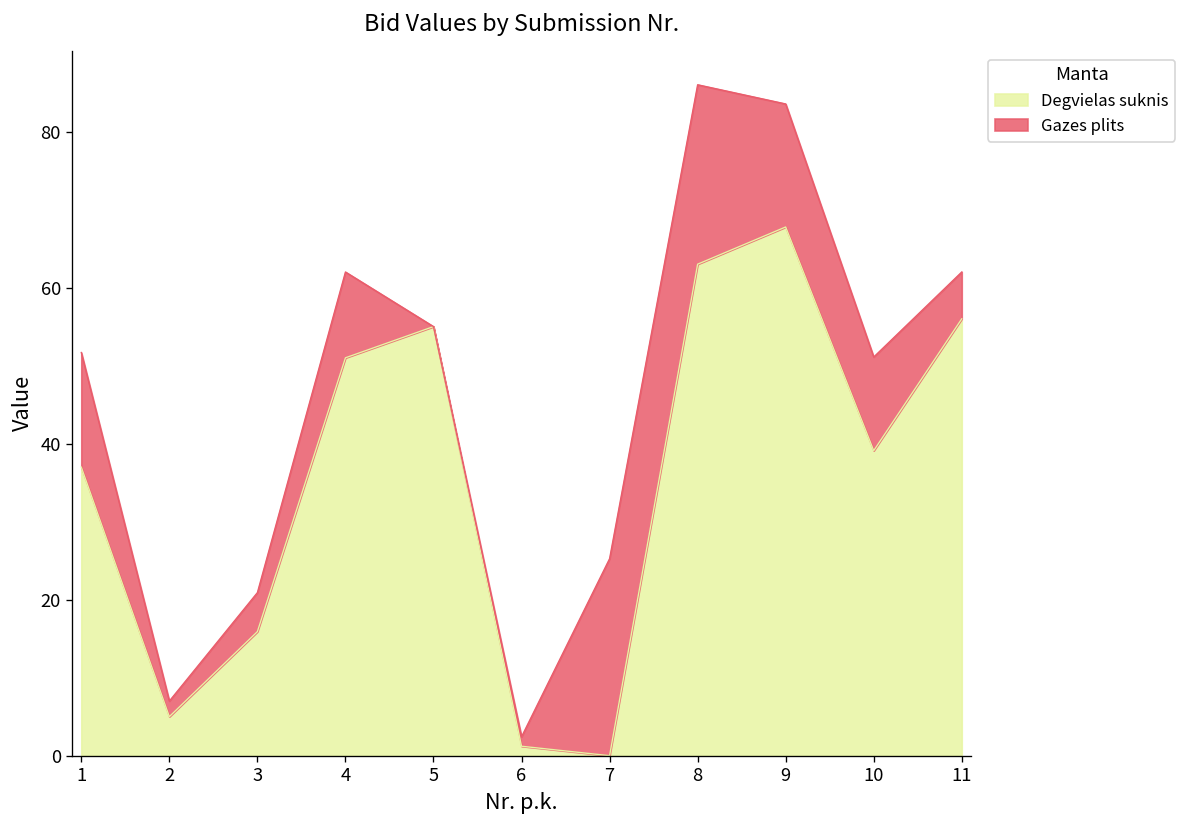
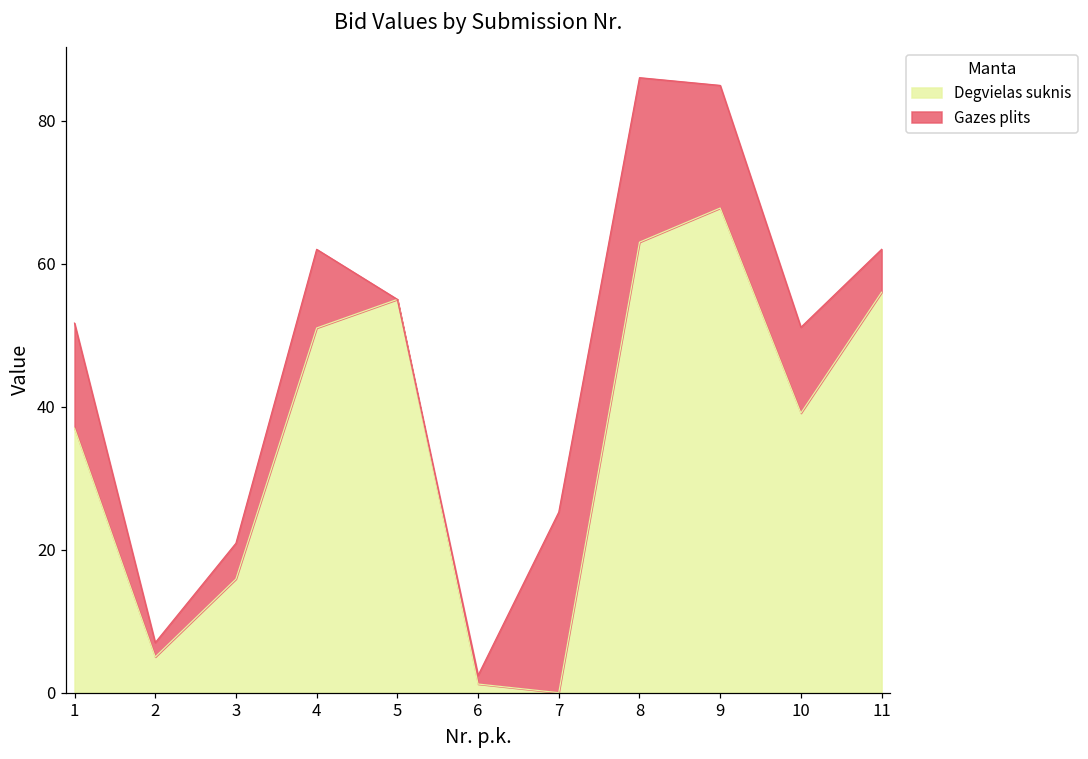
  {
    "Degvielas suknis": {
      "1": 37,
      "2": 5,
      "3": 16,
      "4": 51,
      "6": 1,
      "7": 0,
      "8": 63,
      "9": 68,
      "10": 39,
      "11": 56
    },
    "Gazes plits": {
      "1": 15,
      "2": 2,
      "3": 5,
      "4": 11,
      "6": 1,
      "7": 25,
      "8": 23,
-     "9": 16,
+     "9": 17,
      "10": 12,
      "11": 6
    }
  }
